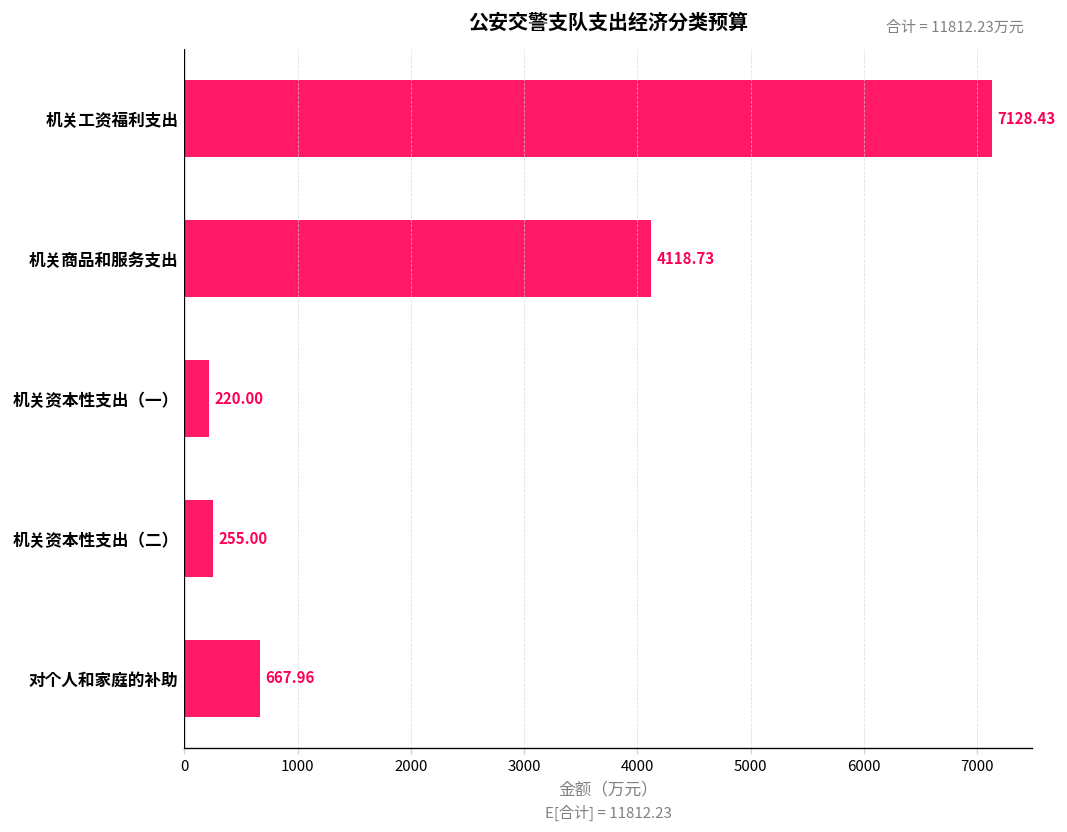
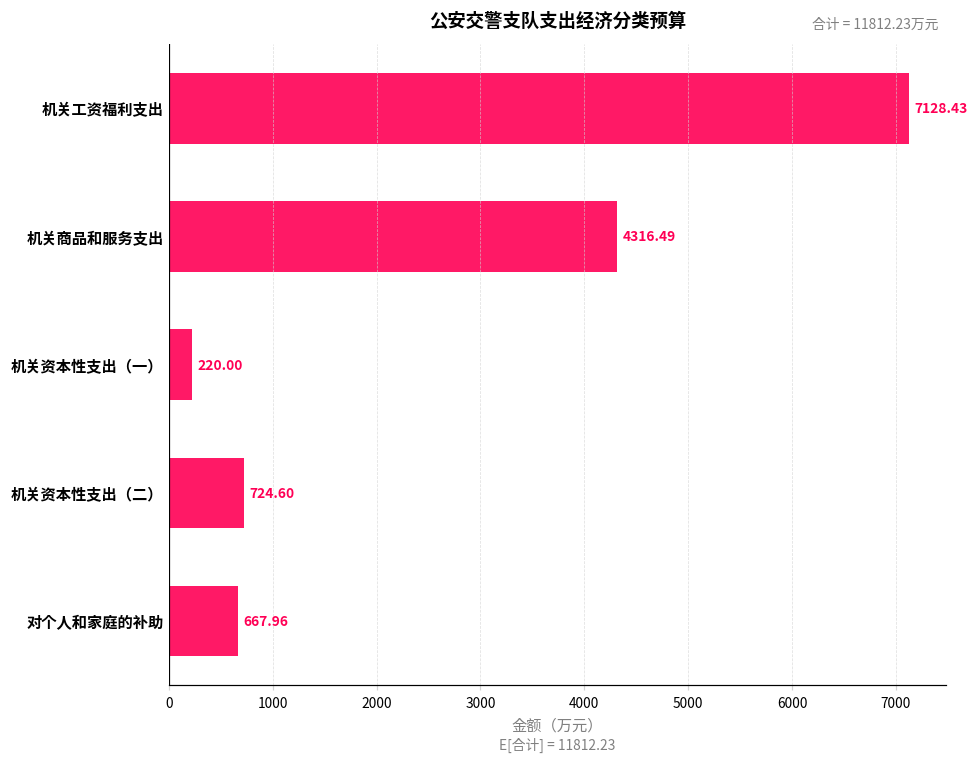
  {
    "机关工资福利支出": 7128.43,
-   "机关商品和服务支出": 4118.73,
+   "机关商品和服务支出": 4316.49,
    "机关资本性支出（一）": 220.00,
-   "机关资本性支出（二）": 255.00,
+   "机关资本性支出（二）": 724.60,
    "对个人和家庭的补助": 667.96
  }
